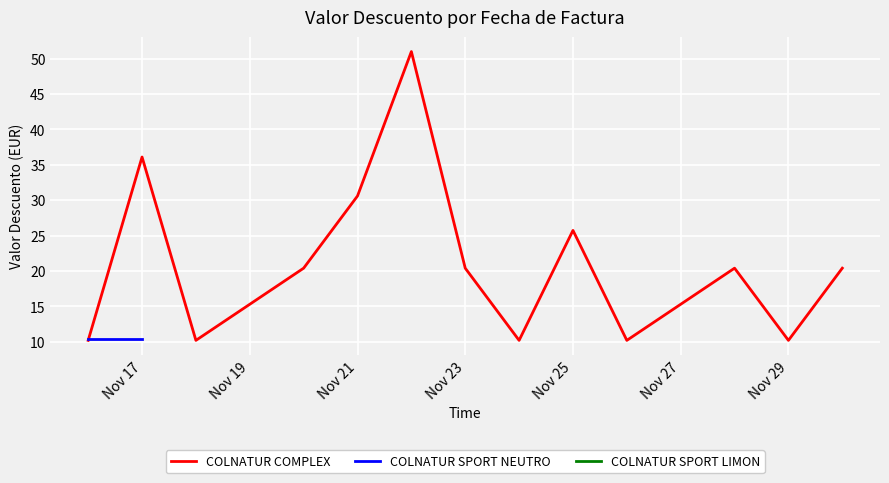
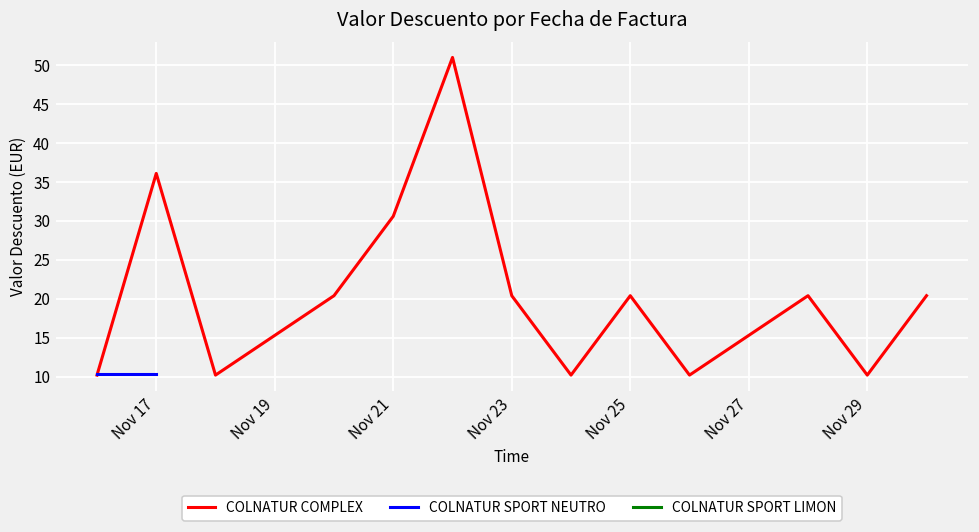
  {
    "COLNATUR COMPLEX": {
      "Nov 17": 36,
      "Nov 21": 31,
      "Nov 23": 20,
-     "Nov 25": 26,
+     "Nov 25": 20,
      "Nov 29": 10
    },
    "COLNATUR SPORT NEUTRO": {
      "Nov 29": 21
    },
    "COLNATUR SPORT LIMON": {
      "Nov 21": 10,
      "Nov 23": 10
    }
  }
